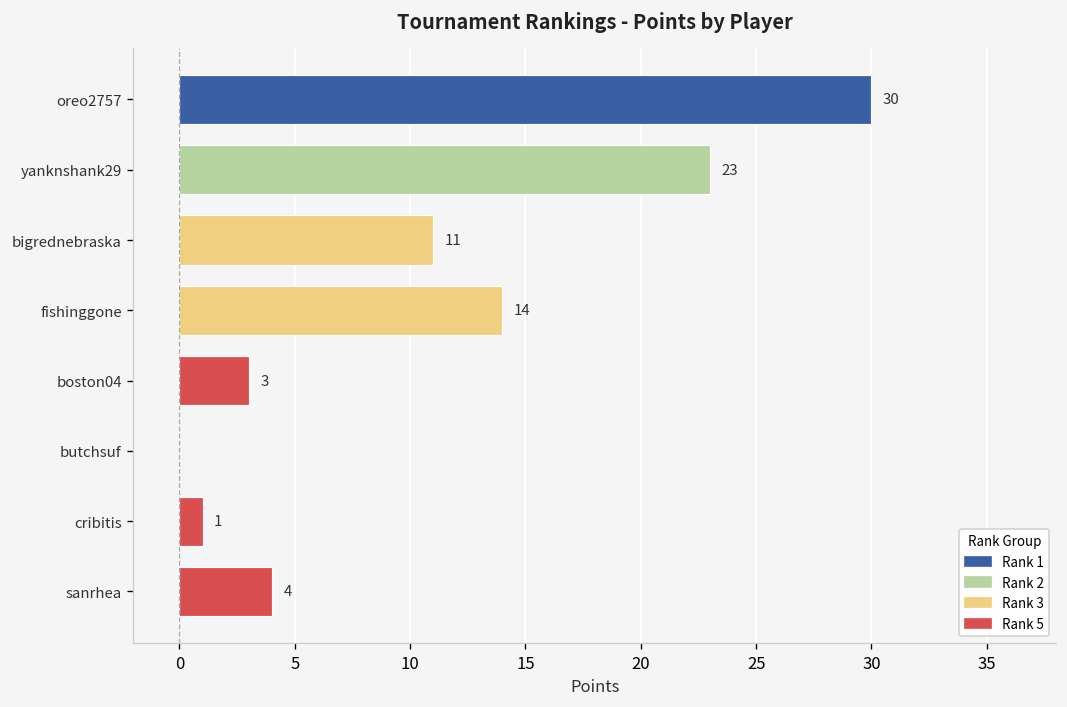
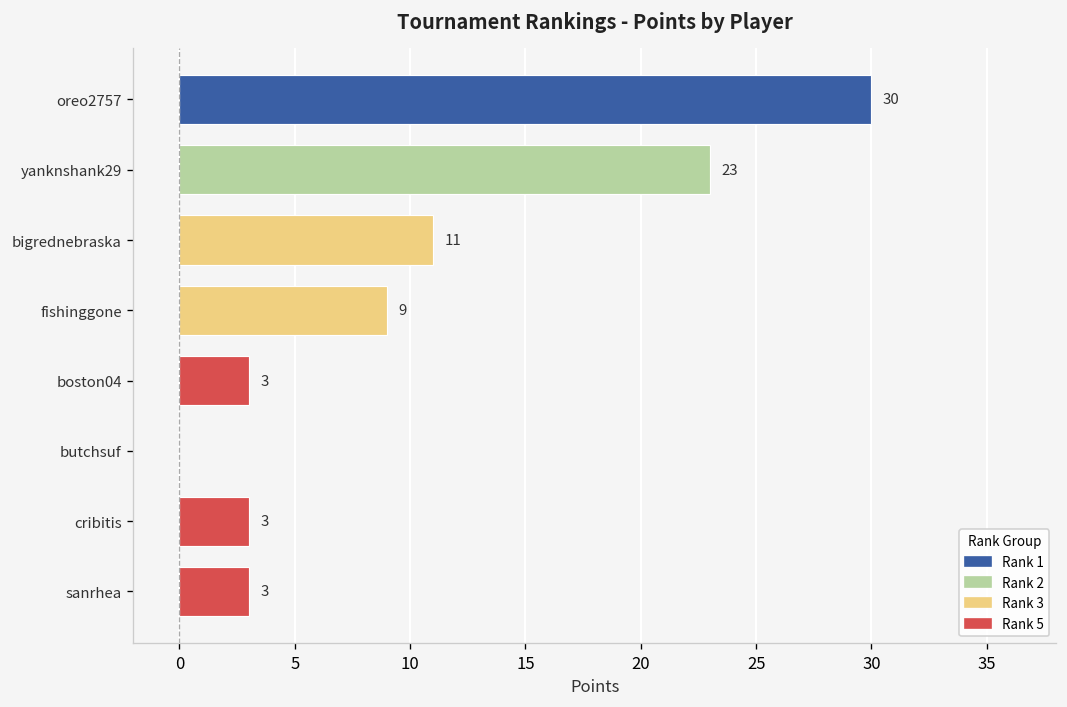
  {
    "oreo2757": 30,
    "yanknshank29": 23,
    "bigrednebraska": 11,
-   "fishinggone": 14,
+   "fishinggone": 9,
    "boston04": 3,
-   "cribitis": 1,
-   "sanrhea": 4
+   "cribitis": 3,
+   "sanrhea": 3
  }
